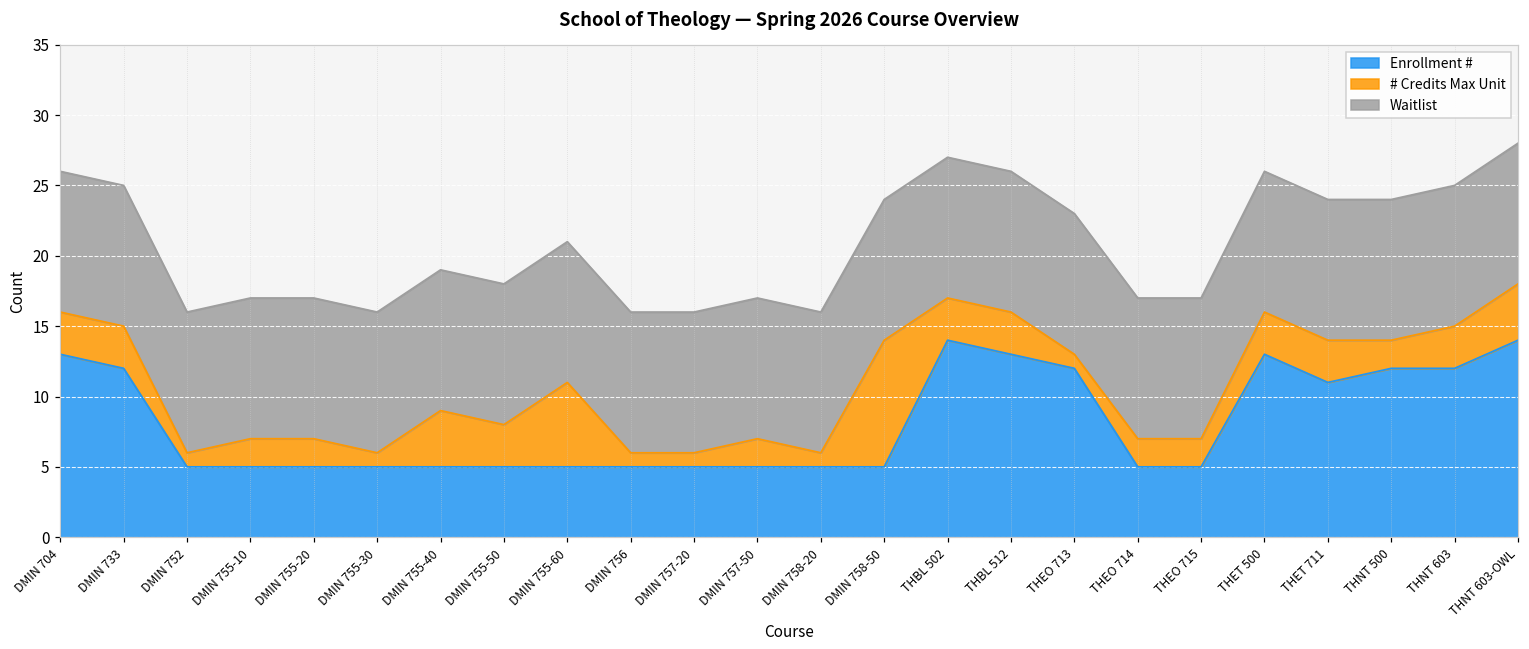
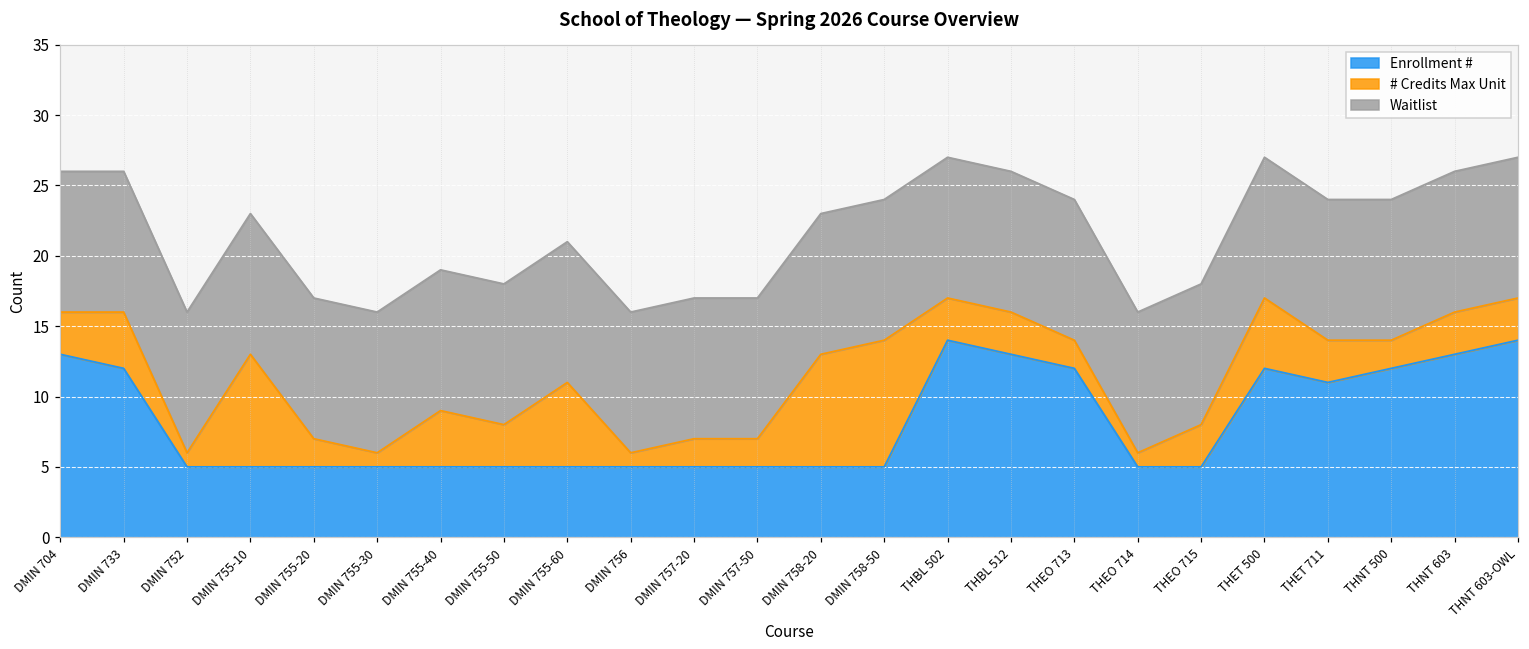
  {
    "Enrollment #": {
      "DMIN 704": 13,
      "DMIN 733": 12,
      "DMIN 752": 5,
      "DMIN 755-10": 5,
      "DMIN 755-20": 5,
      "DMIN 755-30": 5,
      "DMIN 755-40": 5,
      "DMIN 755-50": 5,
      "DMIN 755-60": 5,
      "DMIN 756": 5,
      "DMIN 757-20": 5,
      "DMIN 757-50": 5,
      "DMIN 758-20": 5,
      "DMIN 758-50": 5,
      "THBL 502": 14,
      "THBL 512": 13,
      "THEO 713": 12,
      "THEO 714": 5,
      "THEO 715": 5,
-     "THET 500": 13,
+     "THET 500": 12,
      "THET 711": 11,
      "THNT 500": 12,
-     "THNT 603": 12,
+     "THNT 603": 13,
      "THNT 603-OWL": 14
    },
    "# Credits Max Unit": {
      "DMIN 704": 3,
-     "DMIN 733": 3,
+     "DMIN 733": 4,
      "DMIN 752": 1,
-     "DMIN 755-10": 2,
+     "DMIN 755-10": 8,
      "DMIN 755-20": 2,
      "DMIN 755-30": 1,
      "DMIN 755-40": 4,
      "DMIN 755-50": 3,
      "DMIN 755-60": 6,
      "DMIN 756": 1,
-     "DMIN 757-20": 1,
+     "DMIN 757-20": 2,
      "DMIN 757-50": 2,
-     "DMIN 758-20": 1,
+     "DMIN 758-20": 8,
      "DMIN 758-50": 9,
      "THBL 502": 3,
      "THBL 512": 3,
-     "THEO 713": 1,
-     "THEO 714": 2,
-     "THEO 715": 2,
-     "THET 500": 3,
+     "THEO 713": 2,
+     "THEO 714": 1,
+     "THEO 715": 3,
+     "THET 500": 5,
      "THET 711": 3,
      "THNT 500": 2,
      "THNT 603": 3,
-     "THNT 603-OWL": 4
+     "THNT 603-OWL": 3
    },
    "Waitlist": {
      "DMIN 704": 10,
      "DMIN 733": 10,
      "DMIN 752": 10,
      "DMIN 755-10": 10,
      "DMIN 755-20": 10,
      "DMIN 755-30": 10,
      "DMIN 755-40": 10,
      "DMIN 755-50": 10,
      "DMIN 755-60": 10,
      "DMIN 756": 10,
      "DMIN 757-20": 10,
      "DMIN 757-50": 10,
      "DMIN 758-20": 10,
      "DMIN 758-50": 10,
      "THBL 502": 10,
      "THBL 512": 10,
      "THEO 713": 10,
      "THEO 714": 10,
      "THEO 715": 10,
      "THET 500": 10,
      "THET 711": 10,
      "THNT 500": 10,
      "THNT 603": 10,
      "THNT 603-OWL": 10
    }
  }
